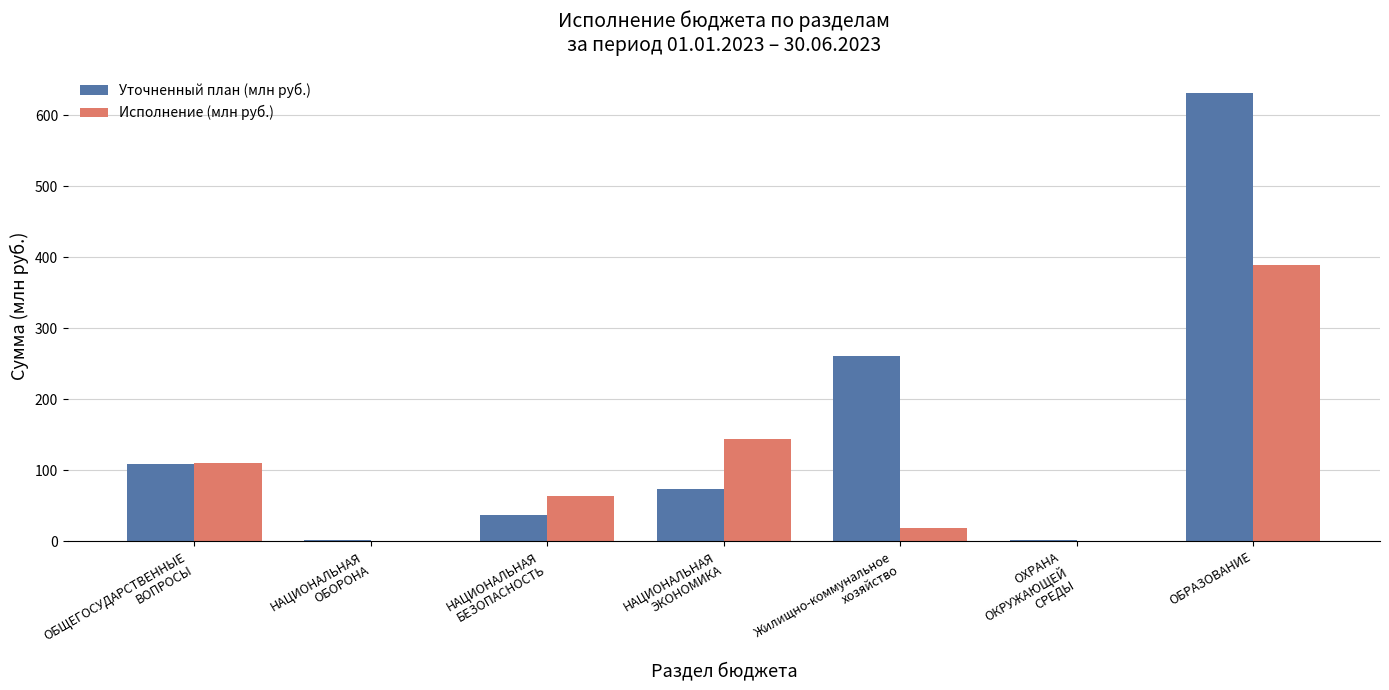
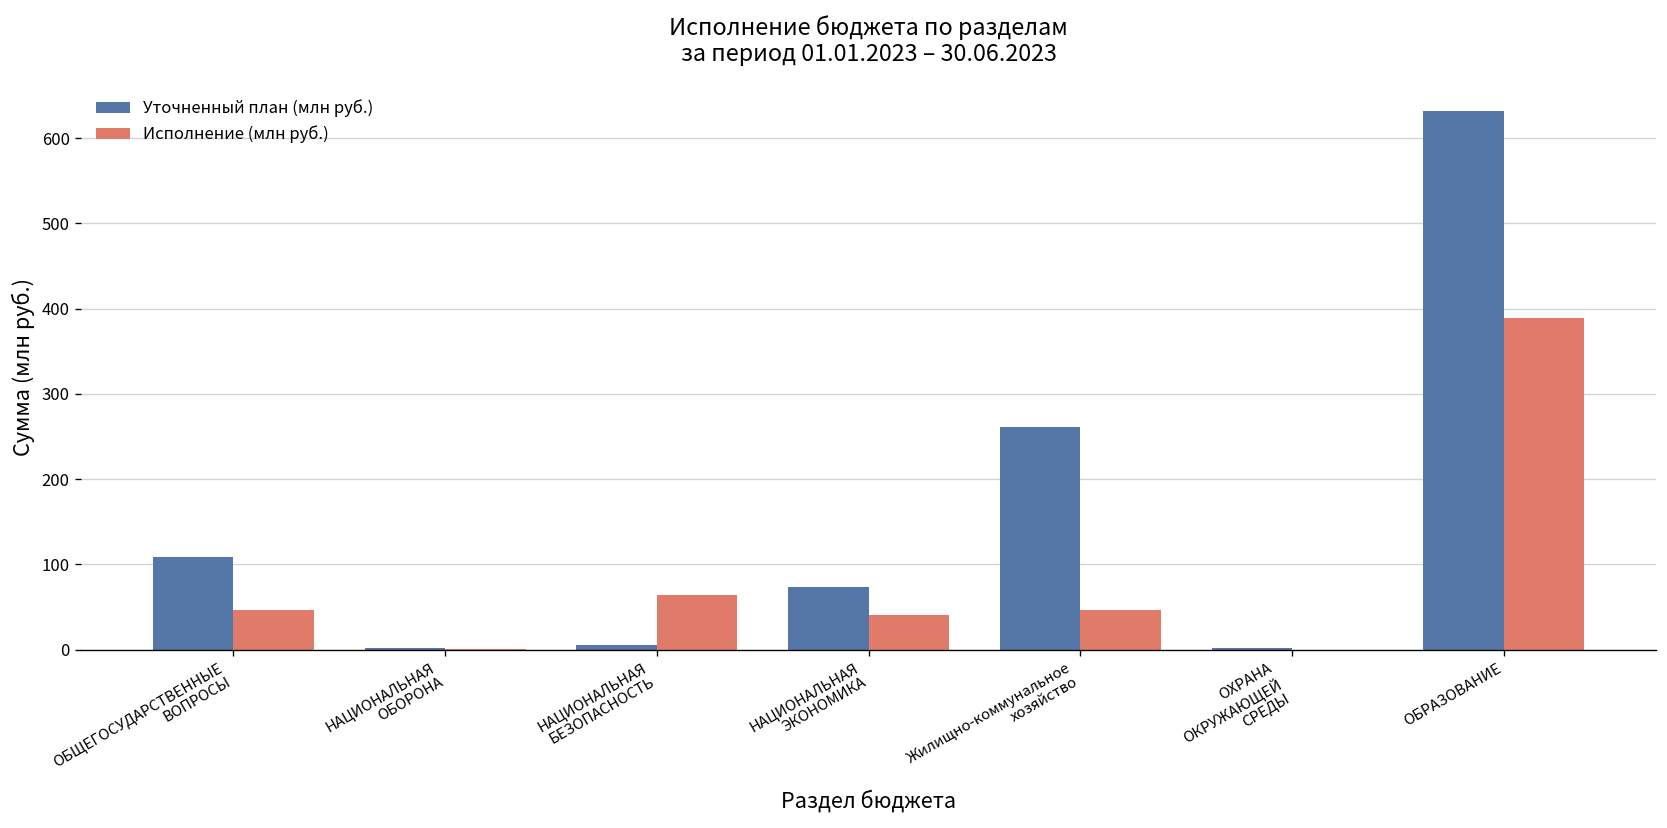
  {
    "Уточненный план (млн руб.)": {
      "ОБЩЕГОСУДАРСТВЕННЫЕ ВОПРОСЫ": 110,
-     "НАЦИОНАЛЬНАЯ БЕЗОПАСНОСТЬ": 40,
+     "НАЦИОНАЛЬНАЯ БЕЗОПАСНОСТЬ": 0,
      "НАЦИОНАЛЬНАЯ ЭКОНОМИКА": 70,
      "Жилищно-коммунальное хозяйство": 260,
      "ОБРАЗОВАНИЕ": 630
    },
    "Исполнение (млн руб.)": {
-     "ОБЩЕГОСУДАРСТВЕННЫЕ ВОПРОСЫ": 110,
+     "ОБЩЕГОСУДАРСТВЕННЫЕ ВОПРОСЫ": 50,
      "НАЦИОНАЛЬНАЯ БЕЗОПАСНОСТЬ": 60,
-     "НАЦИОНАЛЬНАЯ ЭКОНОМИКА": 140,
-     "Жилищно-коммунальное хозяйство": 20,
+     "НАЦИОНАЛЬНАЯ ЭКОНОМИКА": 40,
+     "Жилищно-коммунальное хозяйство": 50,
      "ОХРАНА ОКРУЖАЮЩЕЙ СРЕДЫ": 0,
      "ОБРАЗОВАНИЕ": 390
    }
  }
